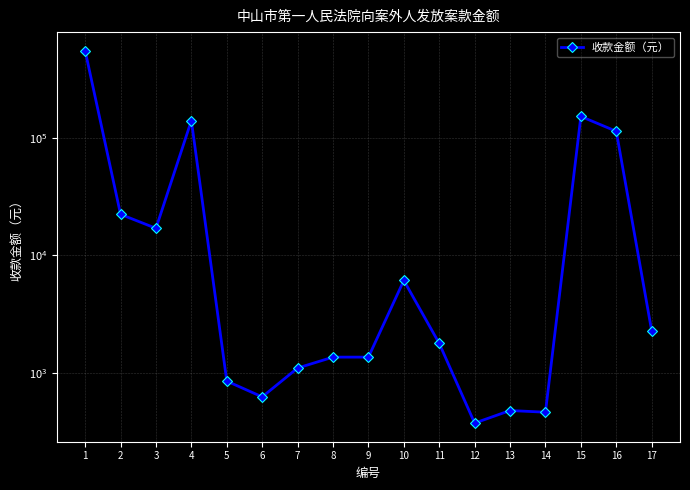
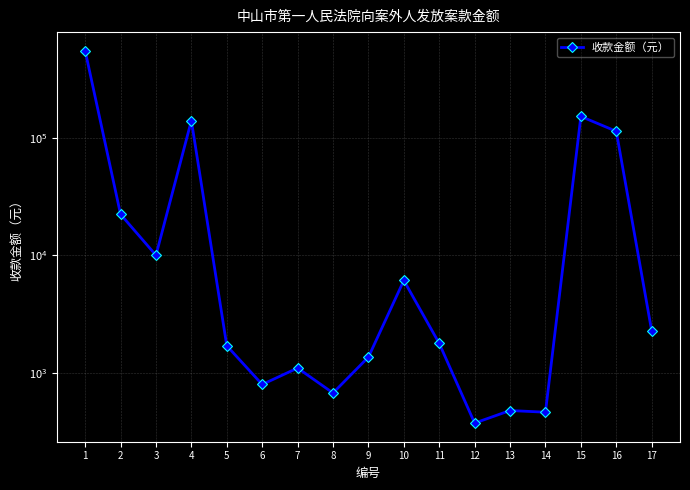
  {
    "1": 600000,
    "2": 22000,
-   "3": 17000,
+   "3": 10000,
    "4": 140000,
-   "5": 800,
-   "6": 600,
+   "5": 1700,
+   "6": 800,
    "7": 1100,
-   "8": 1400,
+   "8": 700,
    "9": 1400,
    "10": 6000,
    "11": 1800,
    "12": 370,
    "13": 480,
    "14": 460,
    "15": 150000,
    "16": 110000,
    "17": 2300
  }
